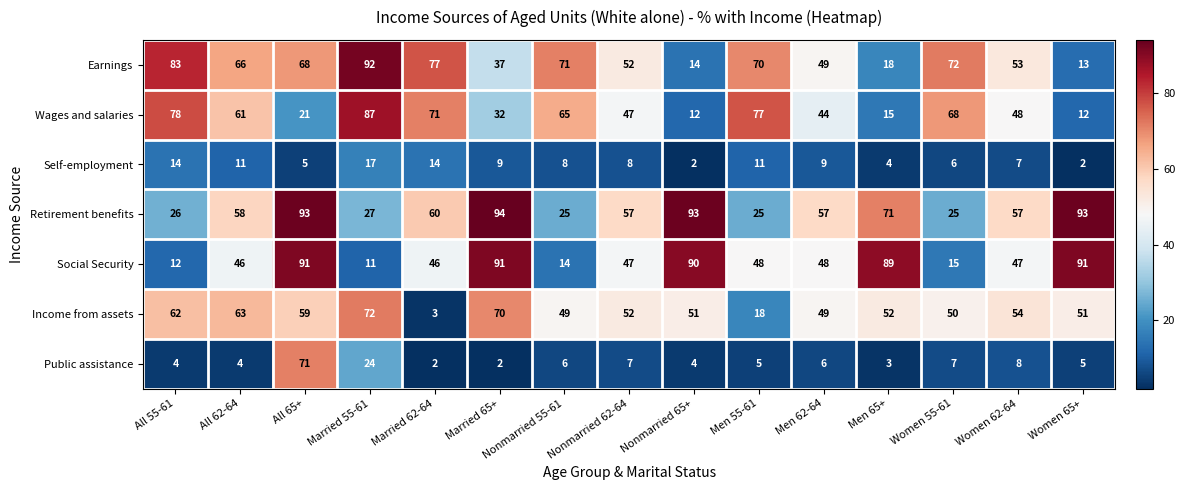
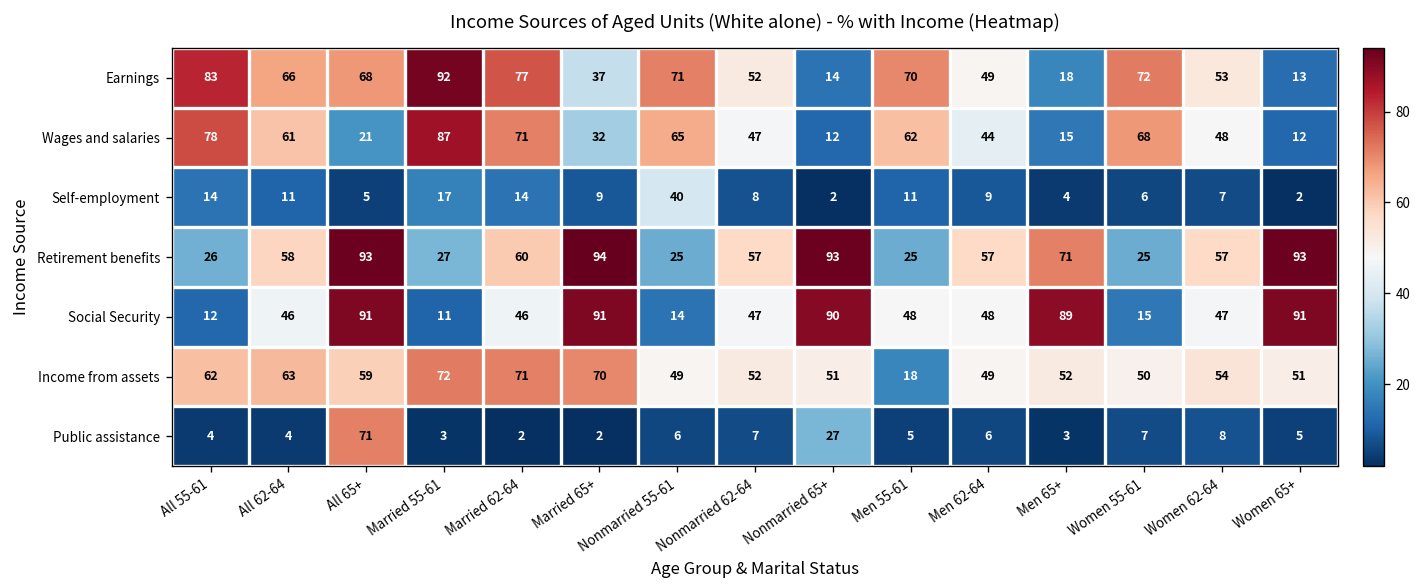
  {
    "Earnings": {
      "All 55-61": 83,
      "All 62-64": 66,
      "All 65+": 68,
      "Married 55-61": 92,
      "Married 62-64": 77,
      "Married 65+": 37,
      "Nonmarried 55-61": 71,
      "Nonmarried 62-64": 52,
      "Nonmarried 65+": 14,
      "Men 55-61": 70,
      "Men 62-64": 49,
      "Men 65+": 18,
      "Women 55-61": 72,
      "Women 62-64": 53,
      "Women 65+": 13
    },
    "Wages and salaries": {
      "All 55-61": 78,
      "All 62-64": 61,
      "All 65+": 21,
      "Married 55-61": 87,
      "Married 62-64": 71,
      "Married 65+": 32,
      "Nonmarried 55-61": 65,
      "Nonmarried 62-64": 47,
      "Nonmarried 65+": 12,
-     "Men 55-61": 77,
+     "Men 55-61": 62,
      "Men 62-64": 44,
      "Men 65+": 15,
      "Women 55-61": 68,
      "Women 62-64": 48,
      "Women 65+": 12
    },
    "Self-employment": {
      "All 55-61": 14,
      "All 62-64": 11,
      "All 65+": 5,
      "Married 55-61": 17,
      "Married 62-64": 14,
      "Married 65+": 9,
-     "Nonmarried 55-61": 8,
+     "Nonmarried 55-61": 40,
      "Nonmarried 62-64": 8,
      "Nonmarried 65+": 2,
      "Men 55-61": 11,
      "Men 62-64": 9,
      "Men 65+": 4,
      "Women 55-61": 6,
      "Women 62-64": 7,
      "Women 65+": 2
    },
    "Retirement benefits": {
      "All 55-61": 26,
      "All 62-64": 58,
      "All 65+": 93,
      "Married 55-61": 27,
      "Married 62-64": 60,
      "Married 65+": 94,
      "Nonmarried 55-61": 25,
      "Nonmarried 62-64": 57,
      "Nonmarried 65+": 93,
      "Men 55-61": 25,
      "Men 62-64": 57,
      "Men 65+": 71,
      "Women 55-61": 25,
      "Women 62-64": 57,
      "Women 65+": 93
    },
    "Social Security": {
      "All 55-61": 12,
      "All 62-64": 46,
      "All 65+": 91,
      "Married 55-61": 11,
      "Married 62-64": 46,
      "Married 65+": 91,
      "Nonmarried 55-61": 14,
      "Nonmarried 62-64": 47,
      "Nonmarried 65+": 90,
      "Men 55-61": 48,
      "Men 62-64": 48,
      "Men 65+": 89,
      "Women 55-61": 15,
      "Women 62-64": 47,
      "Women 65+": 91
    },
    "Income from assets": {
      "All 55-61": 62,
      "All 62-64": 63,
      "All 65+": 59,
      "Married 55-61": 72,
-     "Married 62-64": 3,
+     "Married 62-64": 71,
      "Married 65+": 70,
      "Nonmarried 55-61": 49,
      "Nonmarried 62-64": 52,
      "Nonmarried 65+": 51,
      "Men 55-61": 18,
      "Men 62-64": 49,
      "Men 65+": 52,
      "Women 55-61": 50,
      "Women 62-64": 54,
      "Women 65+": 51
    },
    "Public assistance": {
      "All 55-61": 4,
      "All 62-64": 4,
      "All 65+": 71,
-     "Married 55-61": 24,
+     "Married 55-61": 3,
      "Married 62-64": 2,
      "Married 65+": 2,
      "Nonmarried 55-61": 6,
      "Nonmarried 62-64": 7,
-     "Nonmarried 65+": 4,
+     "Nonmarried 65+": 27,
      "Men 55-61": 5,
      "Men 62-64": 6,
      "Men 65+": 3,
      "Women 55-61": 7,
      "Women 62-64": 8,
      "Women 65+": 5
    }
  }
